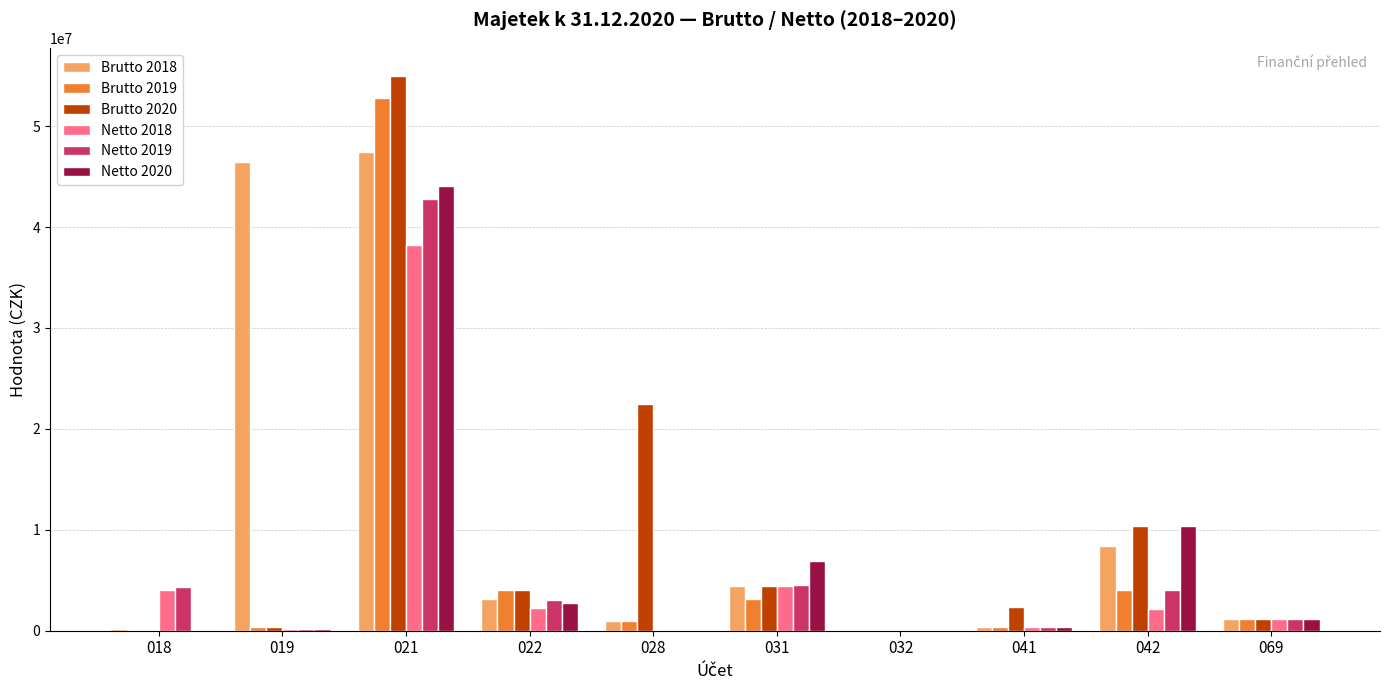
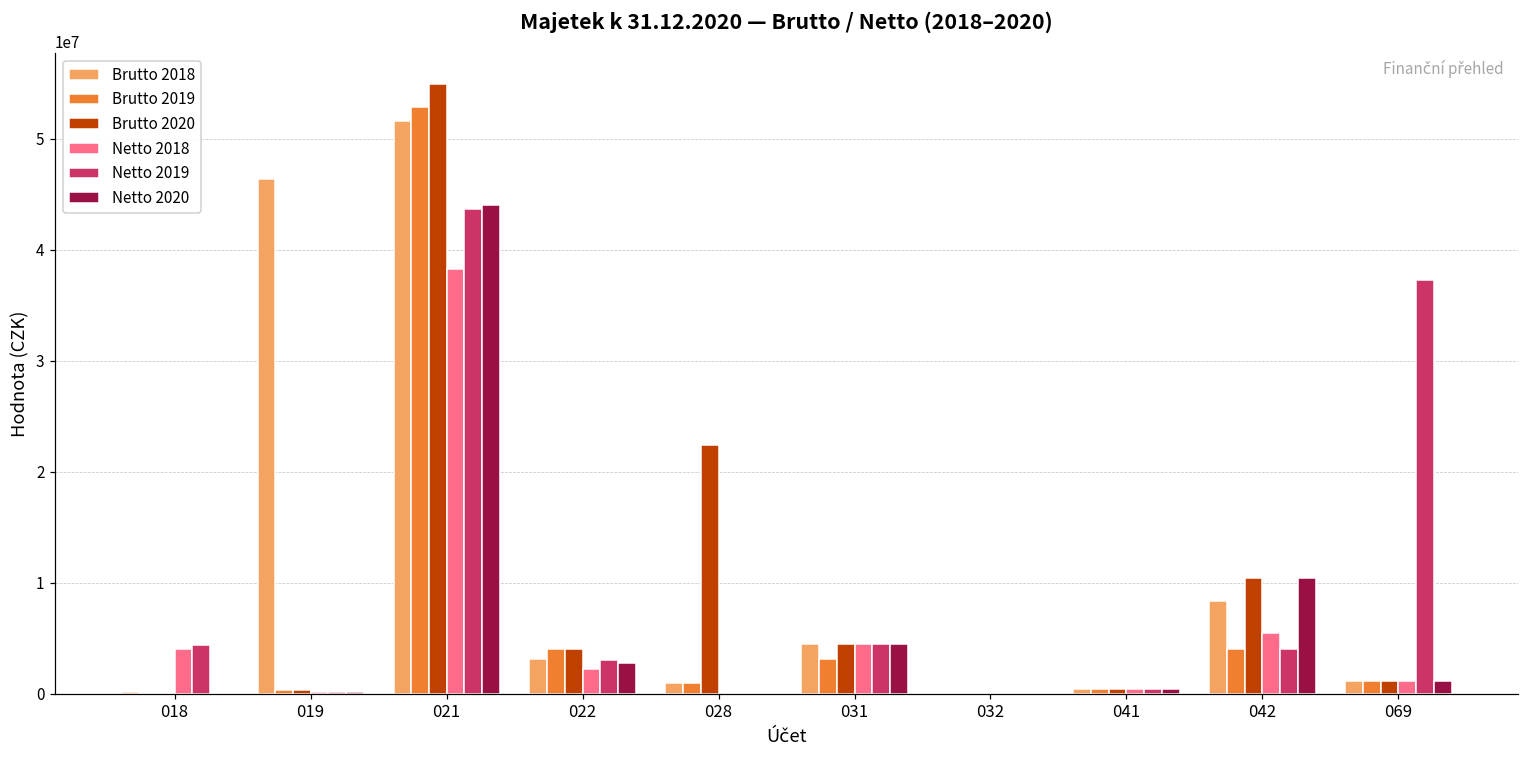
  {
    "Brutto 2018": {
      "019": 46400000,
-     "021": 47500000,
+     "021": 51600000,
      "022": 3100000,
      "028": 1000000,
      "031": 4500000,
      "041": 400000,
      "042": 8400000,
      "069": 1100000
    },
    "Brutto 2019": {
      "019": 400000,
      "021": 52800000,
      "022": 4100000,
      "028": 1000000,
      "031": 3100000,
      "041": 400000,
      "042": 4000000,
      "069": 1100000
    },
    "Brutto 2020": {
      "019": 400000,
      "021": 55000000,
      "022": 4100000,
      "028": 22400000,
      "031": 4500000,
-     "041": 2300000,
+     "041": 400000,
      "042": 10400000,
      "069": 1100000
    },
    "Netto 2018": {
      "018": 4000000,
      "021": 38200000,
      "022": 2200000,
      "028": 0,
      "031": 4500000,
      "041": 400000,
-     "042": 2200000,
+     "042": 5500000,
      "069": 1100000
    },
    "Netto 2019": {
      "018": 4400000,
-     "021": 42800000,
+     "021": 43600000,
      "022": 3000000,
      "028": 0,
      "031": 4500000,
      "041": 400000,
      "042": 4000000,
-     "069": 1100000
+     "069": 37300000
    },
    "Netto 2020": {
      "018": 0,
      "021": 44100000,
      "022": 2700000,
      "028": 0,
-     "031": 6900000,
+     "031": 4500000,
      "041": 400000,
      "042": 10400000,
      "069": 1100000
    }
  }
